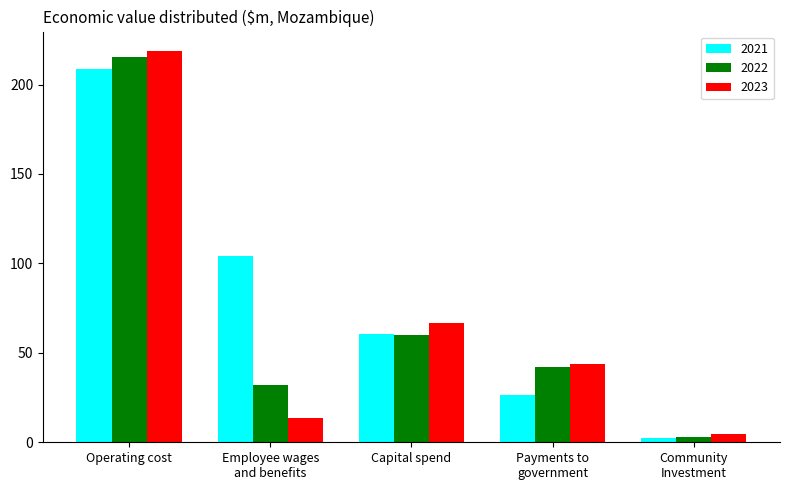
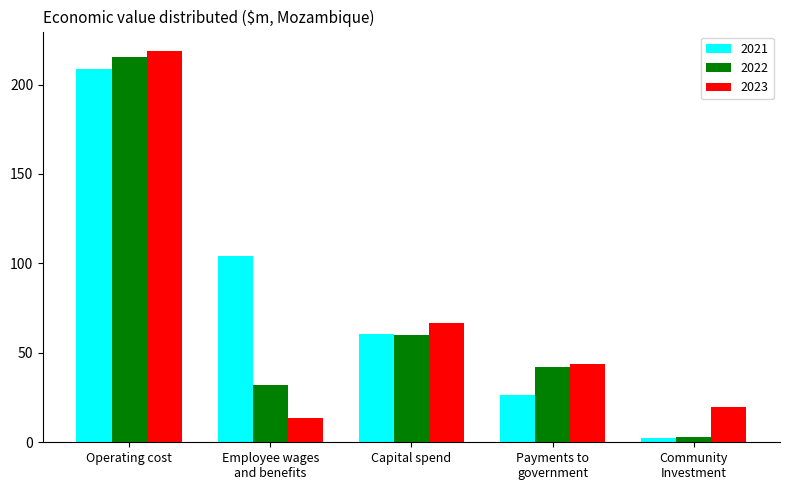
  {
    "2021": {
      "Operating cost": 209,
      "Employee wages and benefits": 104,
      "Capital spend": 60,
      "Payments to government": 27,
      "Community Investment": 2
    },
    "2022": {
      "Operating cost": 216,
      "Employee wages and benefits": 32,
      "Capital spend": 60,
      "Payments to government": 42,
      "Community Investment": 3
    },
    "2023": {
      "Operating cost": 219,
      "Employee wages and benefits": 14,
      "Capital spend": 67,
      "Payments to government": 44,
-     "Community Investment": 5
+     "Community Investment": 20
    }
  }
